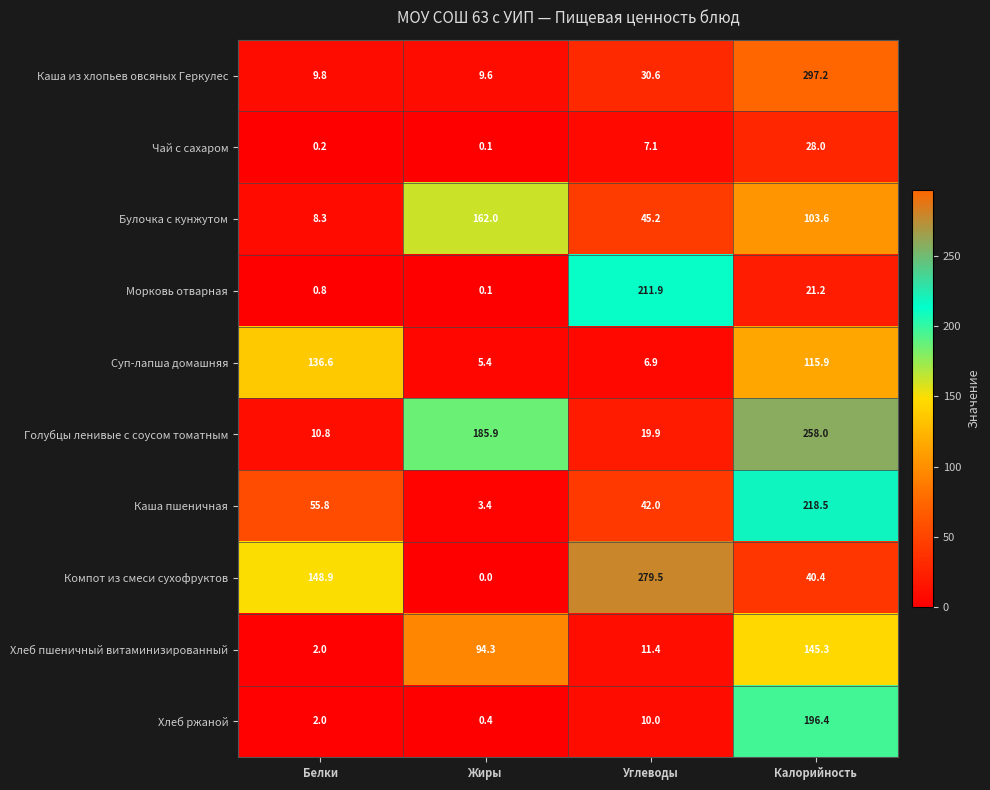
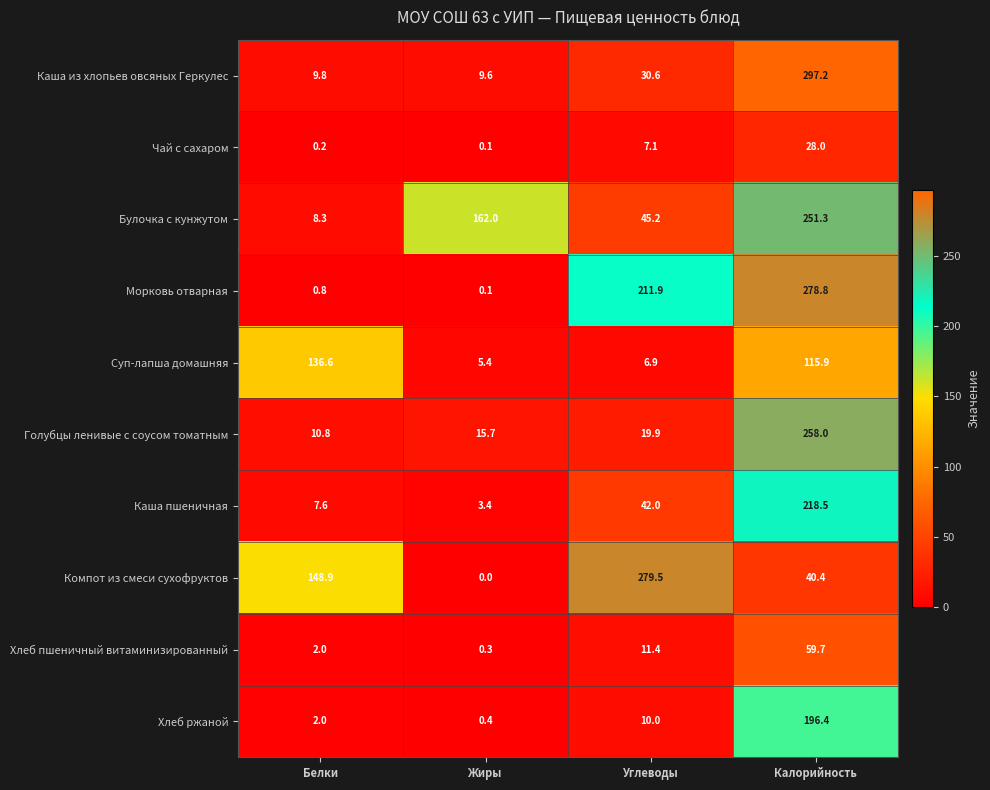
  {
    "Каша из хлопьев овсяных Геркулес": {
      "Белки": 9.8,
      "Жиры": 9.6,
      "Углеводы": 30.6,
      "Калорийность": 297.2
    },
    "Чай с сахаром": {
      "Белки": 0.2,
      "Жиры": 0.1,
      "Углеводы": 7.1,
      "Калорийность": 28.0
    },
    "Булочка с кунжутом": {
      "Белки": 8.3,
      "Жиры": 162.0,
      "Углеводы": 45.2,
-     "Калорийность": 103.6
+     "Калорийность": 251.3
    },
    "Морковь отварная": {
      "Белки": 0.8,
      "Жиры": 0.1,
      "Углеводы": 211.9,
-     "Калорийность": 21.2
+     "Калорийность": 278.8
    },
    "Суп-лапша домашняя": {
      "Белки": 136.6,
      "Жиры": 5.4,
      "Углеводы": 6.9,
      "Калорийность": 115.9
    },
    "Голубцы ленивые с соусом томатным": {
      "Белки": 10.8,
-     "Жиры": 185.9,
+     "Жиры": 15.7,
      "Углеводы": 19.9,
      "Калорийность": 258.0
    },
    "Каша пшеничная": {
-     "Белки": 55.8,
+     "Белки": 7.6,
      "Жиры": 3.4,
      "Углеводы": 42.0,
      "Калорийность": 218.5
    },
    "Компот из смеси сухофруктов": {
      "Белки": 148.9,
      "Жиры": 0.0,
      "Углеводы": 279.5,
      "Калорийность": 40.4
    },
    "Хлеб пшеничный витаминизированный": {
      "Белки": 2.0,
-     "Жиры": 94.3,
+     "Жиры": 0.3,
      "Углеводы": 11.4,
-     "Калорийность": 145.3
+     "Калорийность": 59.7
    },
    "Хлеб ржаной": {
      "Белки": 2.0,
      "Жиры": 0.4,
      "Углеводы": 10.0,
      "Калорийность": 196.4
    }
  }
